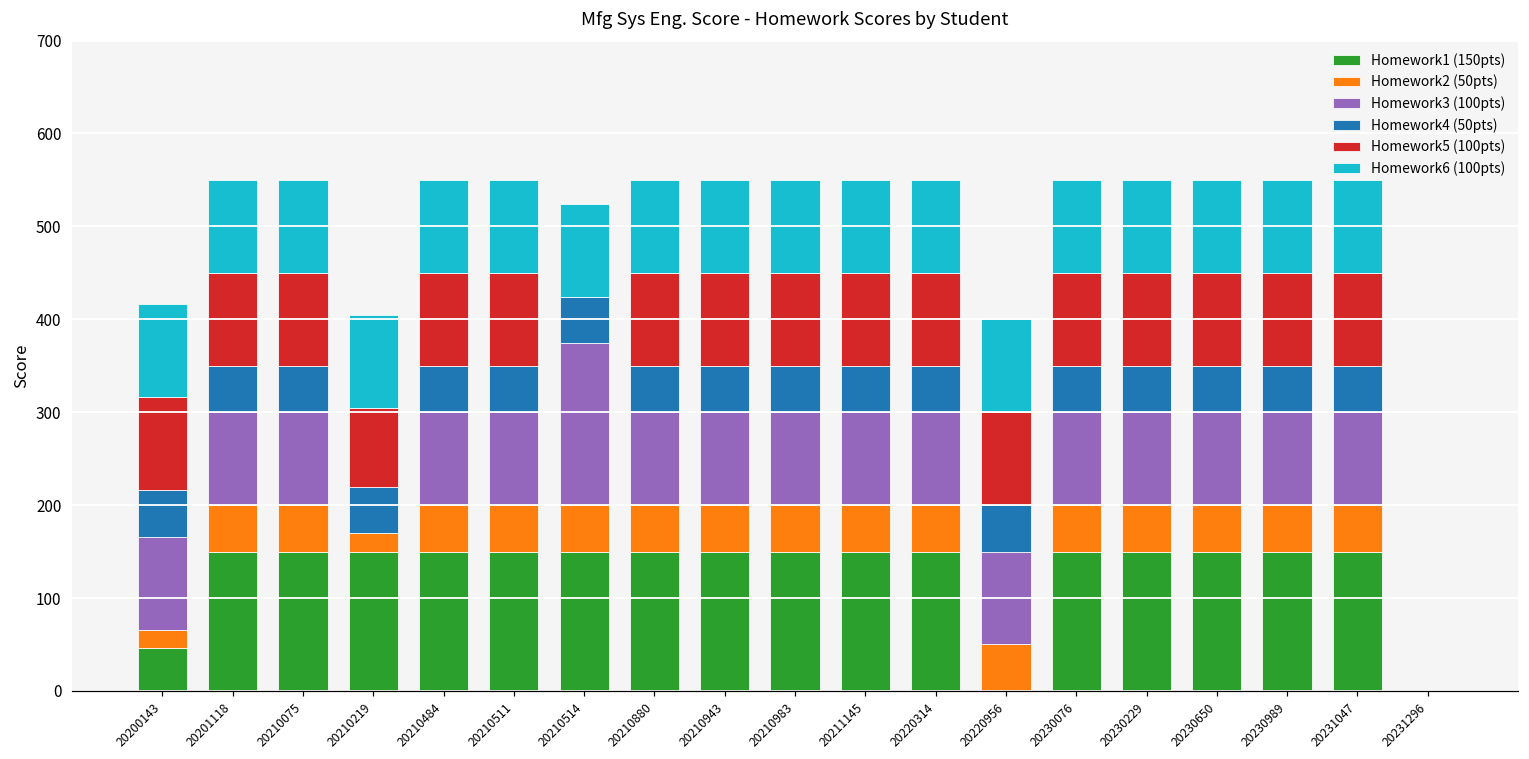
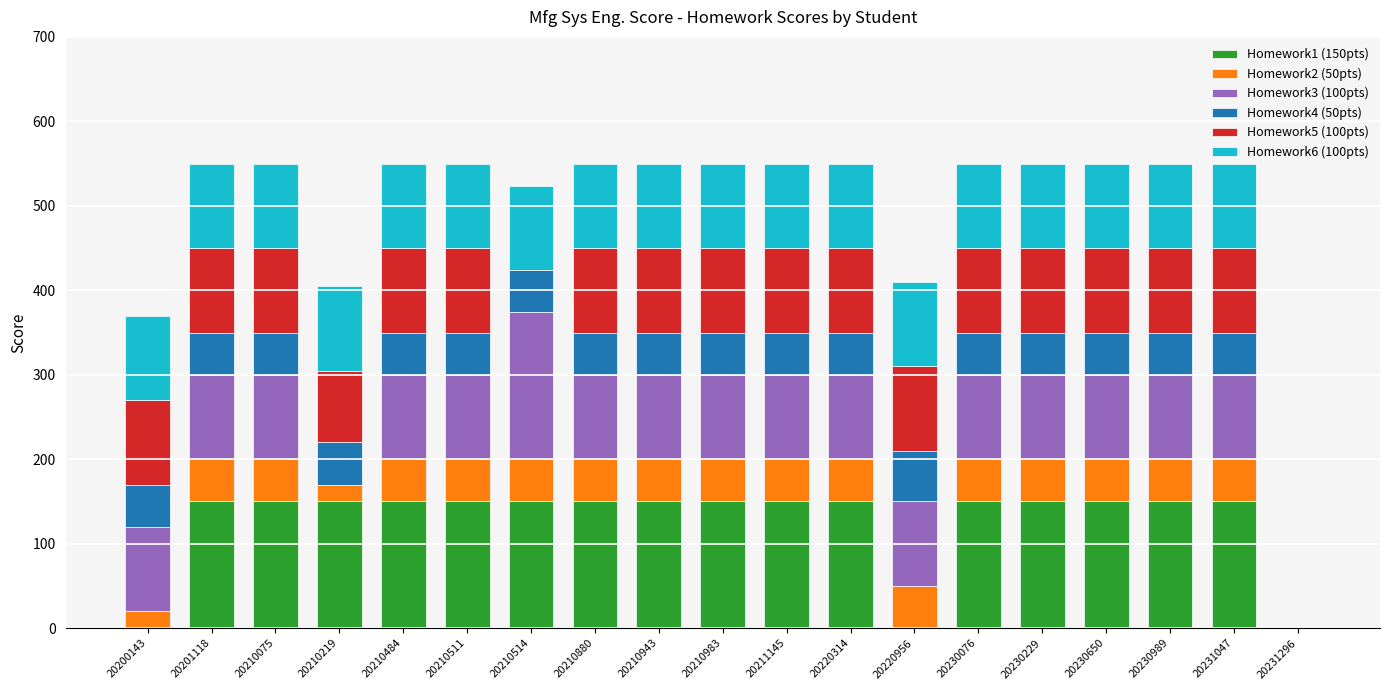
  {
    "Homework1 (150pts)": {
-     "20200143": 50,
+     "20200143": 0,
      "20201118": 150,
      "20210075": 150,
      "20210219": 150,
      "20210484": 150,
      "20210511": 150,
      "20210514": 150,
      "20210880": 150,
      "20210943": 150,
      "20210983": 150,
      "20211145": 150,
      "20220314": 150,
      "20220956": 0,
      "20230076": 150,
      "20230229": 150,
      "20230650": 150,
      "20230989": 150,
      "20231047": 150,
      "20231296": 0
    },
    "Homework2 (50pts)": {
      "20200143": 20,
      "20201118": 50,
      "20210075": 50,
      "20210219": 20,
      "20210484": 50,
      "20210511": 50,
      "20210514": 50,
      "20210880": 50,
      "20210943": 50,
      "20210983": 50,
      "20211145": 50,
      "20220314": 50,
      "20220956": 50,
      "20230076": 50,
      "20230229": 50,
      "20230650": 50,
      "20230989": 50,
      "20231047": 50,
      "20231296": 0
    },
    "Homework3 (100pts)": {
      "20200143": 100,
      "20201118": 100,
      "20210075": 100,
      "20210219": 0,
      "20210484": 100,
      "20210511": 100,
      "20210514": 170,
      "20210880": 100,
      "20210943": 100,
      "20210983": 100,
      "20211145": 100,
      "20220314": 100,
      "20220956": 100,
      "20230076": 100,
      "20230229": 100,
      "20230650": 100,
      "20230989": 100,
      "20231047": 100,
      "20231296": 0
    },
    "Homework4 (50pts)": {
      "20200143": 50,
      "20201118": 50,
      "20210075": 50,
      "20210219": 50,
      "20210484": 50,
      "20210511": 50,
      "20210514": 50,
      "20210880": 50,
      "20210943": 50,
      "20210983": 50,
      "20211145": 50,
      "20220314": 50,
-     "20220956": 50,
+     "20220956": 60,
      "20230076": 50,
      "20230229": 50,
      "20230650": 50,
      "20230989": 50,
      "20231047": 50,
      "20231296": 0
    },
    "Homework5 (100pts)": {
      "20200143": 100,
      "20201118": 100,
      "20210075": 100,
      "20210219": 90,
      "20210484": 100,
      "20210511": 100,
      "20210514": 0,
      "20210880": 100,
      "20210943": 100,
      "20210983": 100,
      "20211145": 100,
      "20220314": 100,
      "20220956": 100,
      "20230076": 100,
      "20230229": 100,
      "20230650": 100,
      "20230989": 100,
      "20231047": 100,
      "20231296": 0
    },
    "Homework6 (100pts)": {
      "20200143": 100,
      "20201118": 100,
      "20210075": 100,
      "20210219": 100,
      "20210484": 100,
      "20210511": 100,
      "20210514": 100,
      "20210880": 100,
      "20210943": 100,
      "20210983": 100,
      "20211145": 100,
      "20220314": 100,
      "20220956": 100,
      "20230076": 100,
      "20230229": 100,
      "20230650": 100,
      "20230989": 100,
      "20231047": 100,
      "20231296": 0
    }
  }
